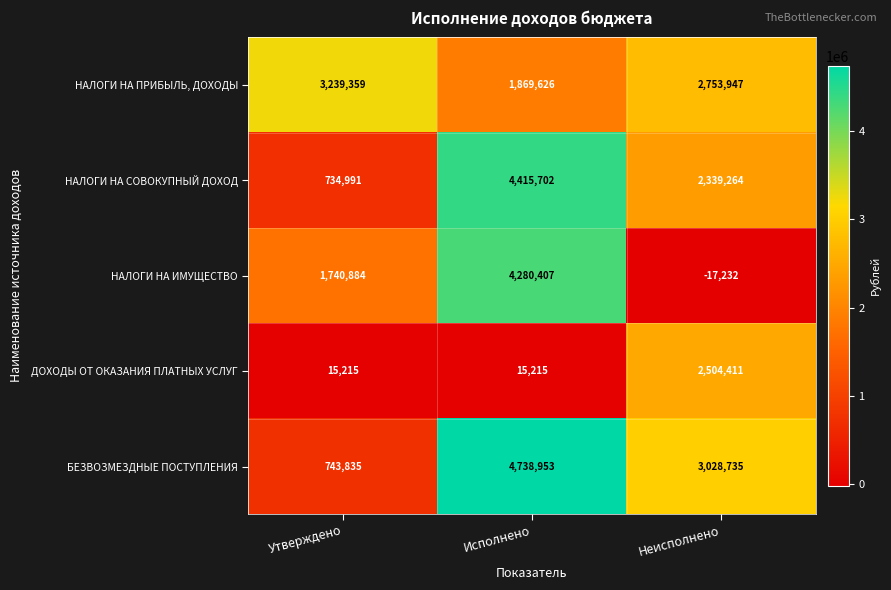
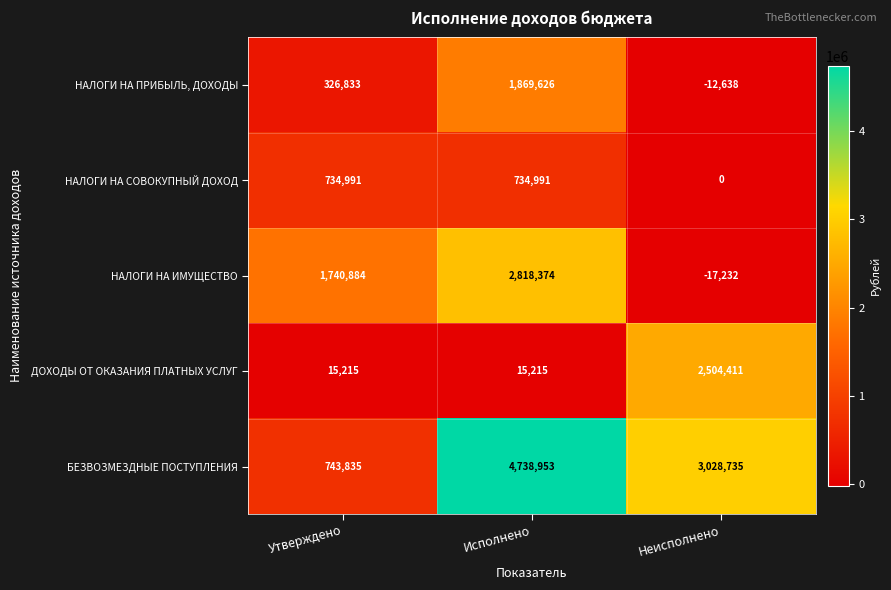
  {
    "НАЛОГИ НА ПРИБЫЛЬ, ДОХОДЫ": {
-     "Утверждено": "3,239,359",
+     "Утверждено": "326,833",
      "Исполнено": "1,869,626",
-     "Неисполнено": "2,753,947"
+     "Неисполнено": "-12,638"
    },
    "НАЛОГИ НА СОВОКУПНЫЙ ДОХОД": {
      "Утверждено": "734,991",
-     "Исполнено": "4,415,702",
-     "Неисполнено": "2,339,264"
+     "Исполнено": "734,991",
+     "Неисполнено": "0"
    },
    "НАЛОГИ НА ИМУЩЕСТВО": {
      "Утверждено": "1,740,884",
-     "Исполнено": "4,280,407",
+     "Исполнено": "2,818,374",
      "Неисполнено": "-17,232"
    },
    "ДОХОДЫ ОТ ОКАЗАНИЯ ПЛАТНЫХ УСЛУГ": {
      "Утверждено": "15,215",
      "Исполнено": "15,215",
      "Неисполнено": "2,504,411"
    },
    "БЕЗВОЗМЕЗДНЫЕ ПОСТУПЛЕНИЯ": {
      "Утверждено": "743,835",
      "Исполнено": "4,738,953",
      "Неисполнено": "3,028,735"
    }
  }
